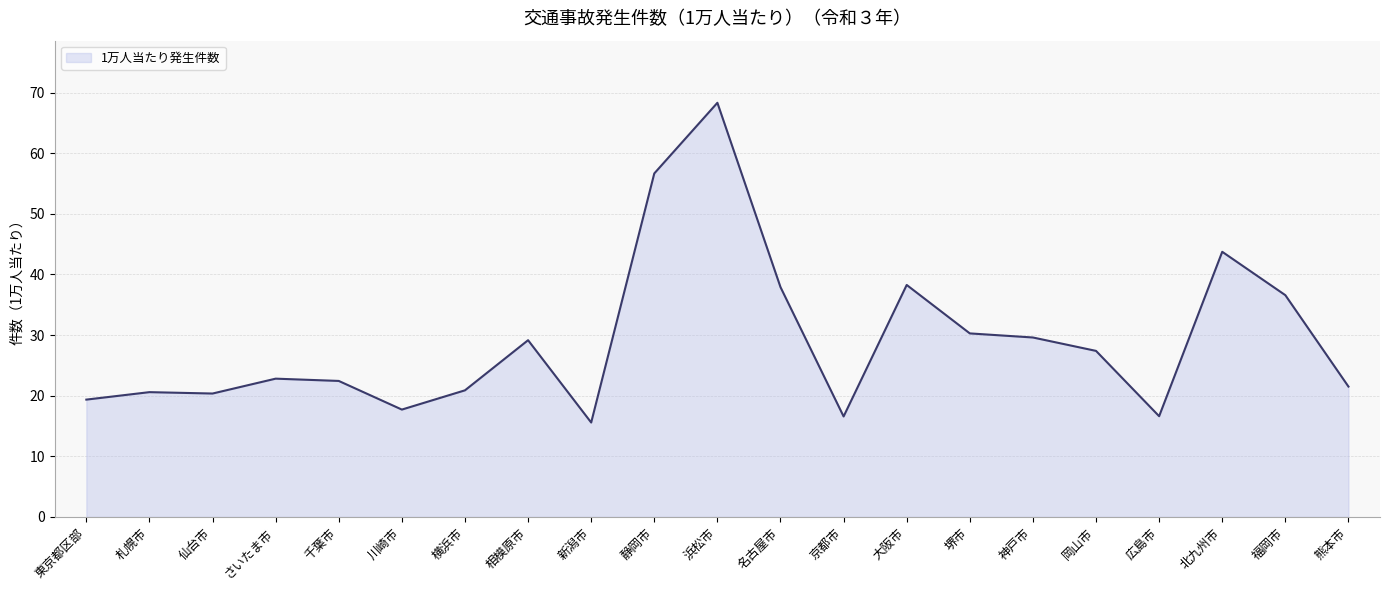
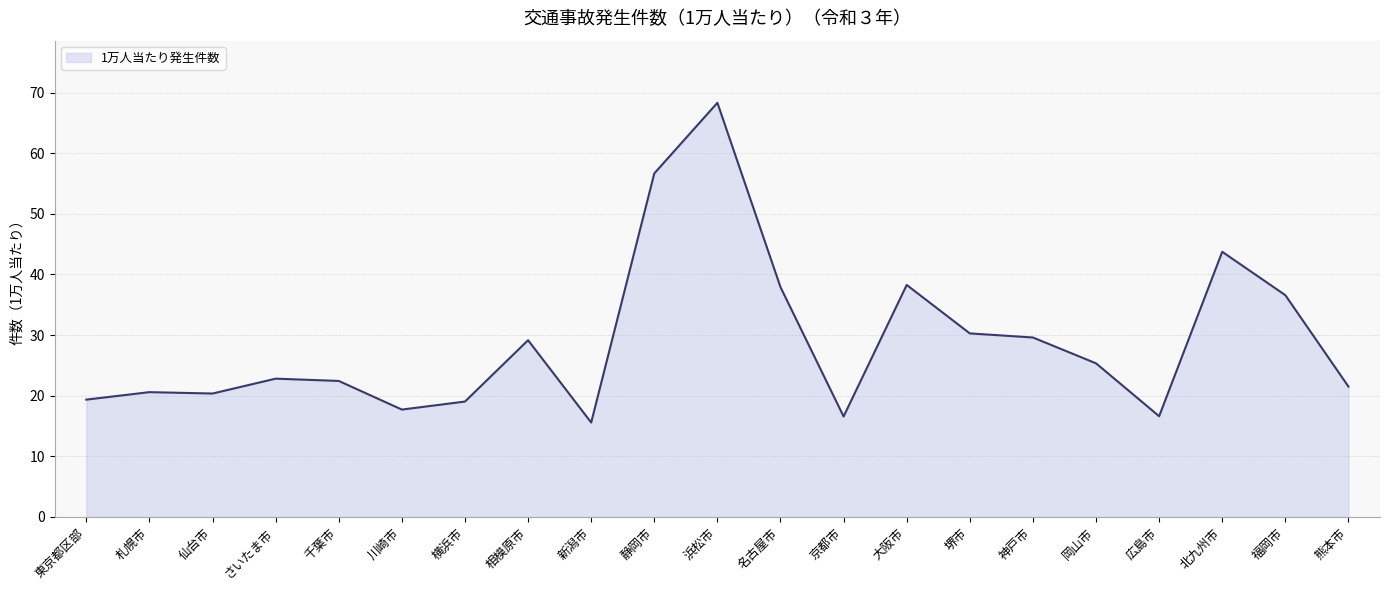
  {
    "東京都区部": 19,
    "札幌市": 21,
    "仙台市": 20,
    "さいたま市": 23,
    "千葉市": 22,
    "川崎市": 18,
-   "横浜市": 21,
+   "横浜市": 19,
    "相模原市": 29,
    "新潟市": 16,
    "静岡市": 57,
    "浜松市": 68,
    "名古屋市": 38,
    "京都市": 17,
    "大阪市": 38,
    "堺市": 30,
    "神戸市": 30,
-   "岡山市": 27,
+   "岡山市": 25,
    "広島市": 17,
    "北九州市": 44,
    "福岡市": 37,
    "熊本市": 21
  }
